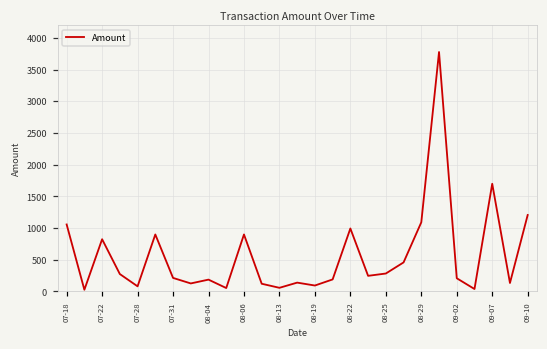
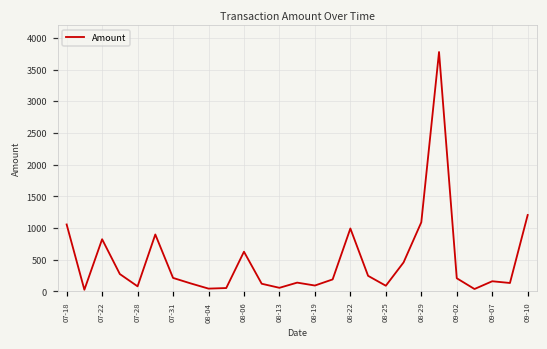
  {
    "07-18": 1100,
    "07-22": 800,
    "07-28": 100,
    "07-31": 200,
-   "08-04": 200,
-   "08-06": 900,
+   "08-04": 0,
+   "08-06": 600,
    "08-13": 100,
    "08-19": 100,
    "08-22": 1000,
-   "08-25": 300,
+   "08-25": 100,
    "08-29": 1100,
    "09-02": 200,
-   "09-07": 1700,
+   "09-07": 200,
    "09-10": 1200
  }
